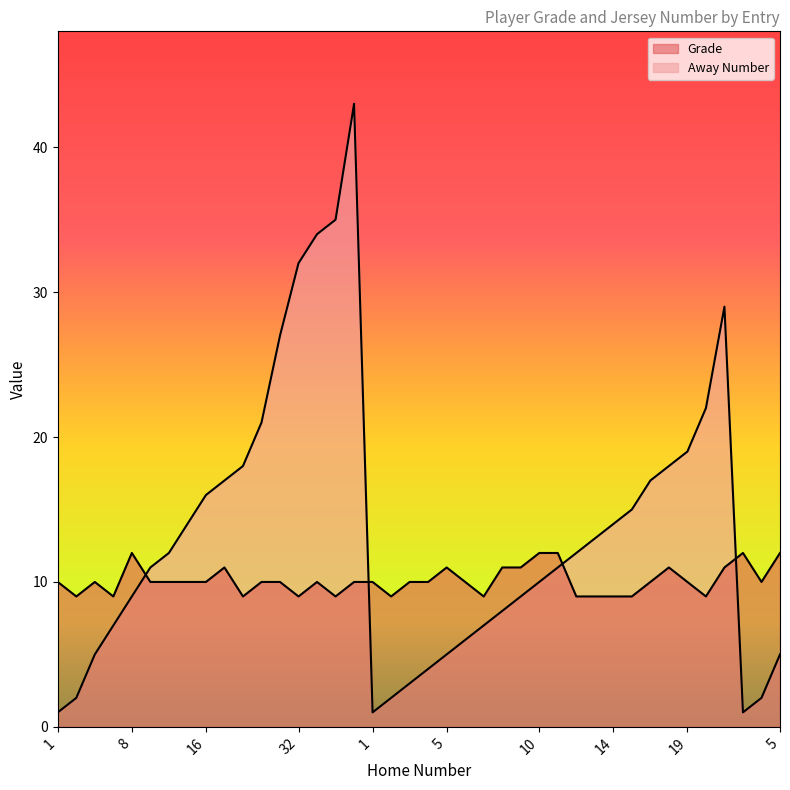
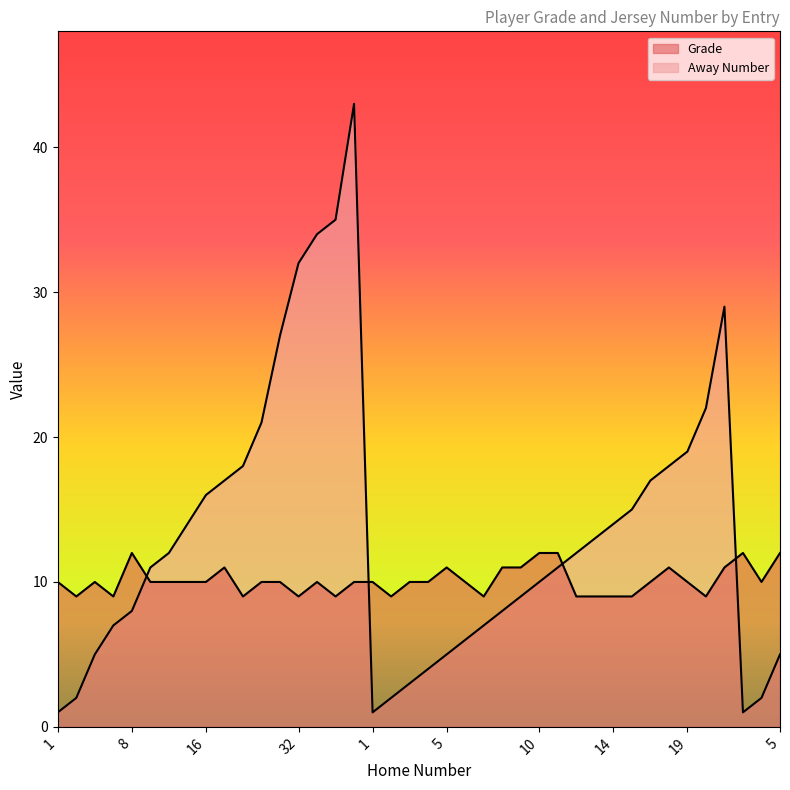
  {
    "Grade": {
      "8": 12
    },
    "Away Number": {
-     "8": 9
+     "8": 8
    }
  }
